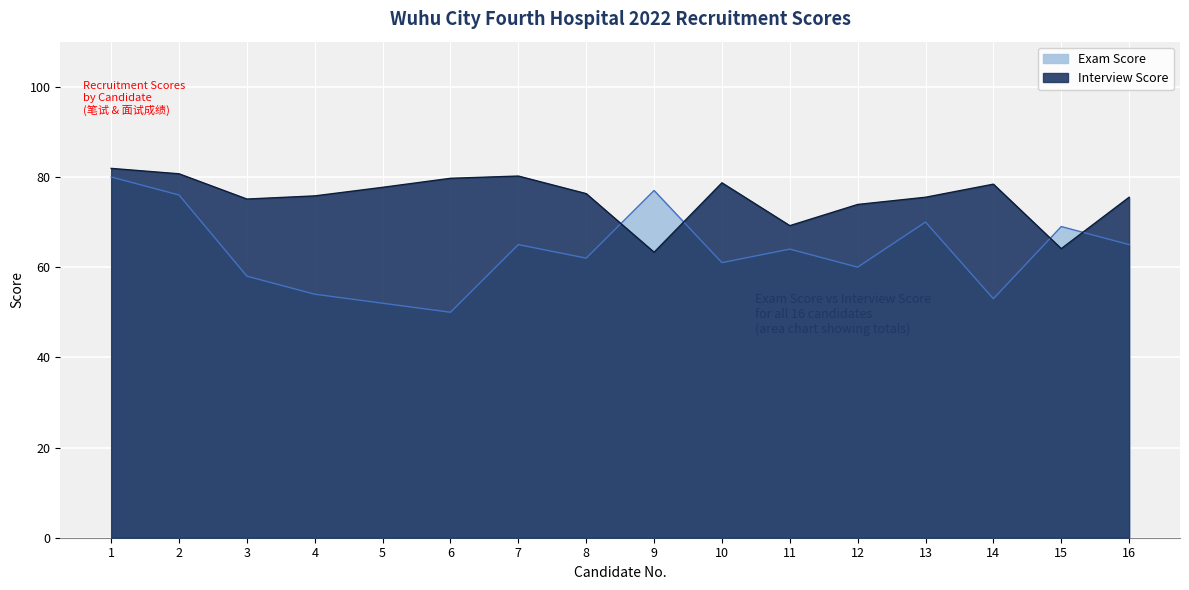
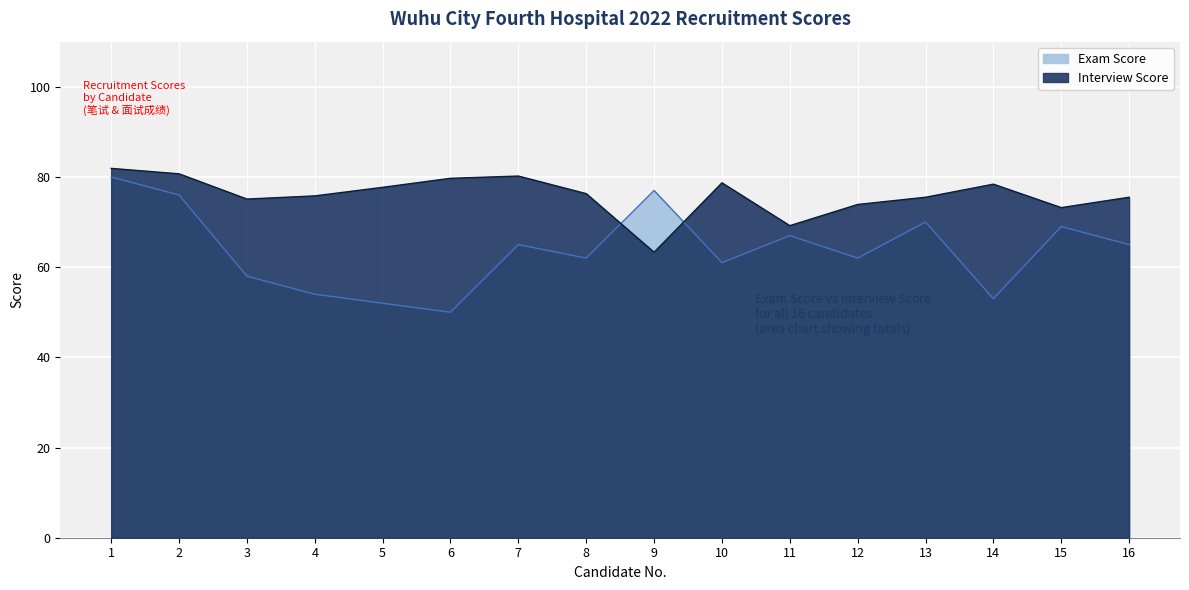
  {
    "Exam Score": {
      "1": 80,
      "2": 76,
      "3": 58,
      "4": 54,
      "5": 52,
      "6": 50,
      "7": 65,
      "8": 62,
      "9": 77,
      "10": 61,
-     "11": 64,
-     "12": 60,
+     "11": 67,
+     "12": 62,
      "13": 70,
      "14": 53,
      "15": 69,
      "16": 65
    },
    "Interview Score": {
      "1": 82,
      "2": 81,
      "3": 75,
      "4": 76,
      "5": 78,
      "6": 80,
      "7": 80,
      "8": 76,
      "9": 63,
      "10": 79,
      "11": 69,
      "12": 74,
      "13": 76,
      "14": 78,
-     "15": 64,
+     "15": 73,
      "16": 76
    }
  }
